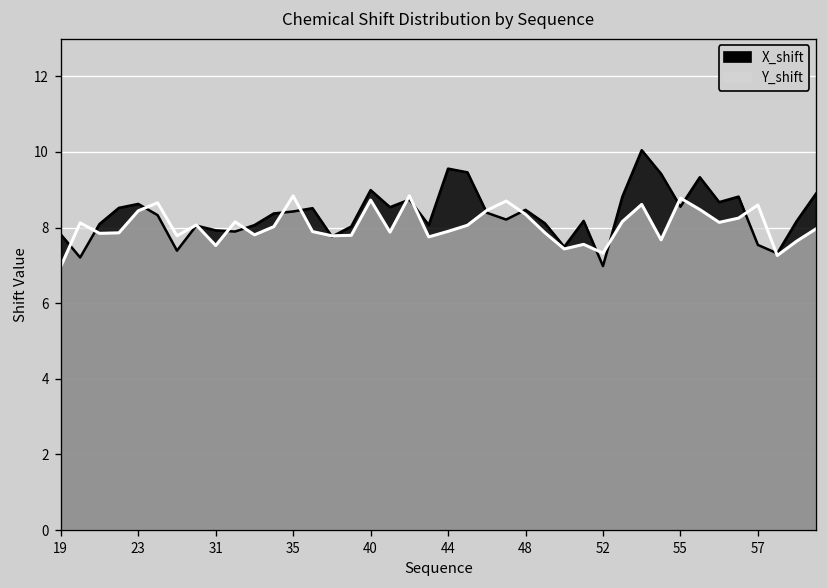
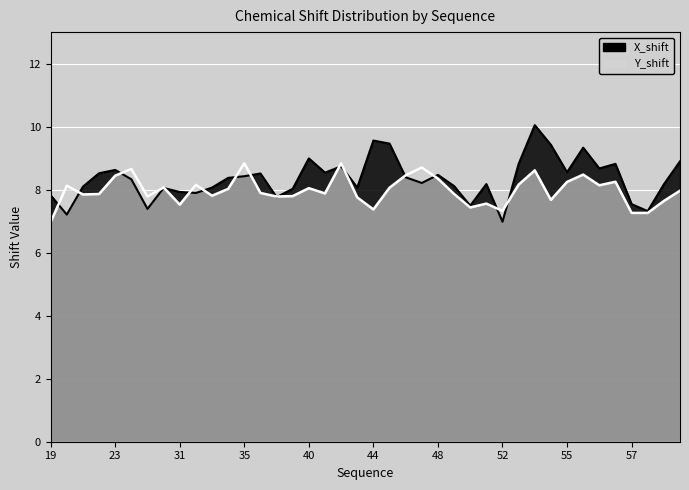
  {
    "X_shift": {
      "40": 9.0,
      "44": 9.6,
      "48": 8.5,
      "52": 7.0,
      "55": 8.6,
      "57": 7.5
    },
    "Y_shift": {
-     "40": 8.7,
-     "44": 7.9,
+     "40": 8.0,
+     "44": 7.4,
      "48": 8.4,
      "52": 7.3,
-     "55": 8.8,
-     "57": 8.6
+     "55": 8.2,
+     "57": 7.3
    }
  }
